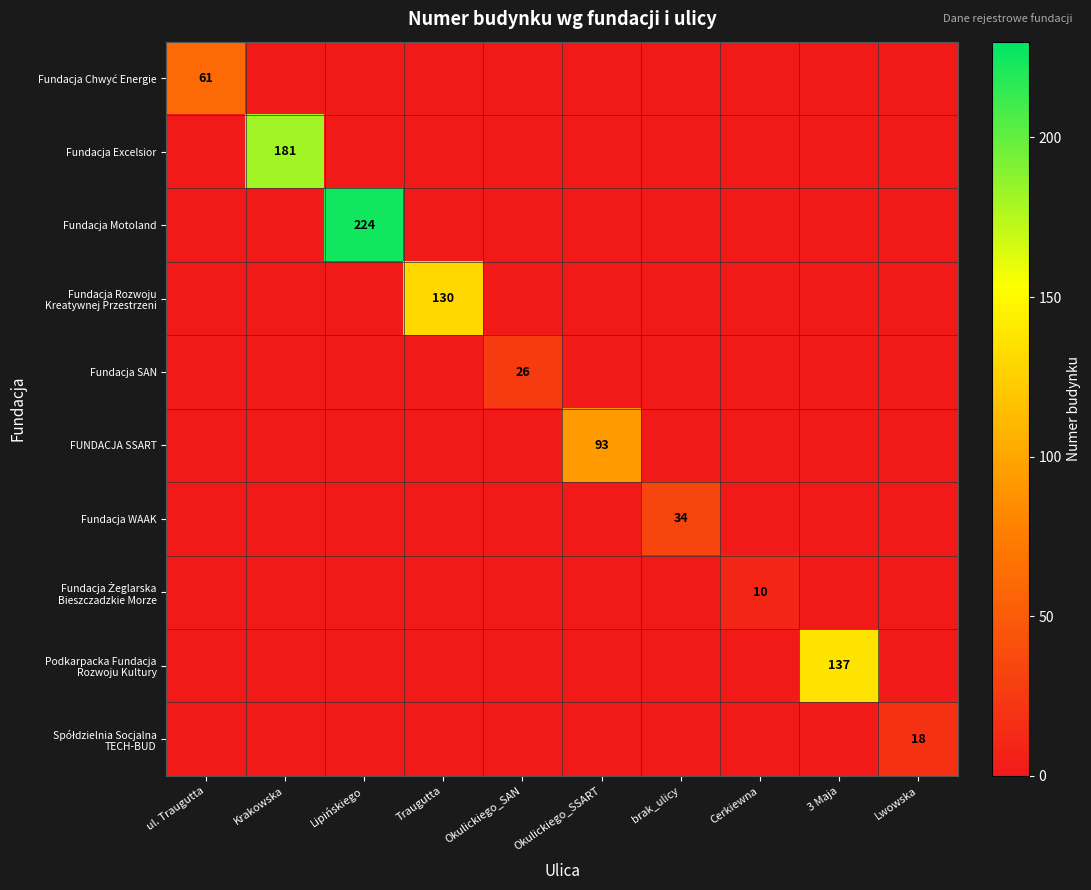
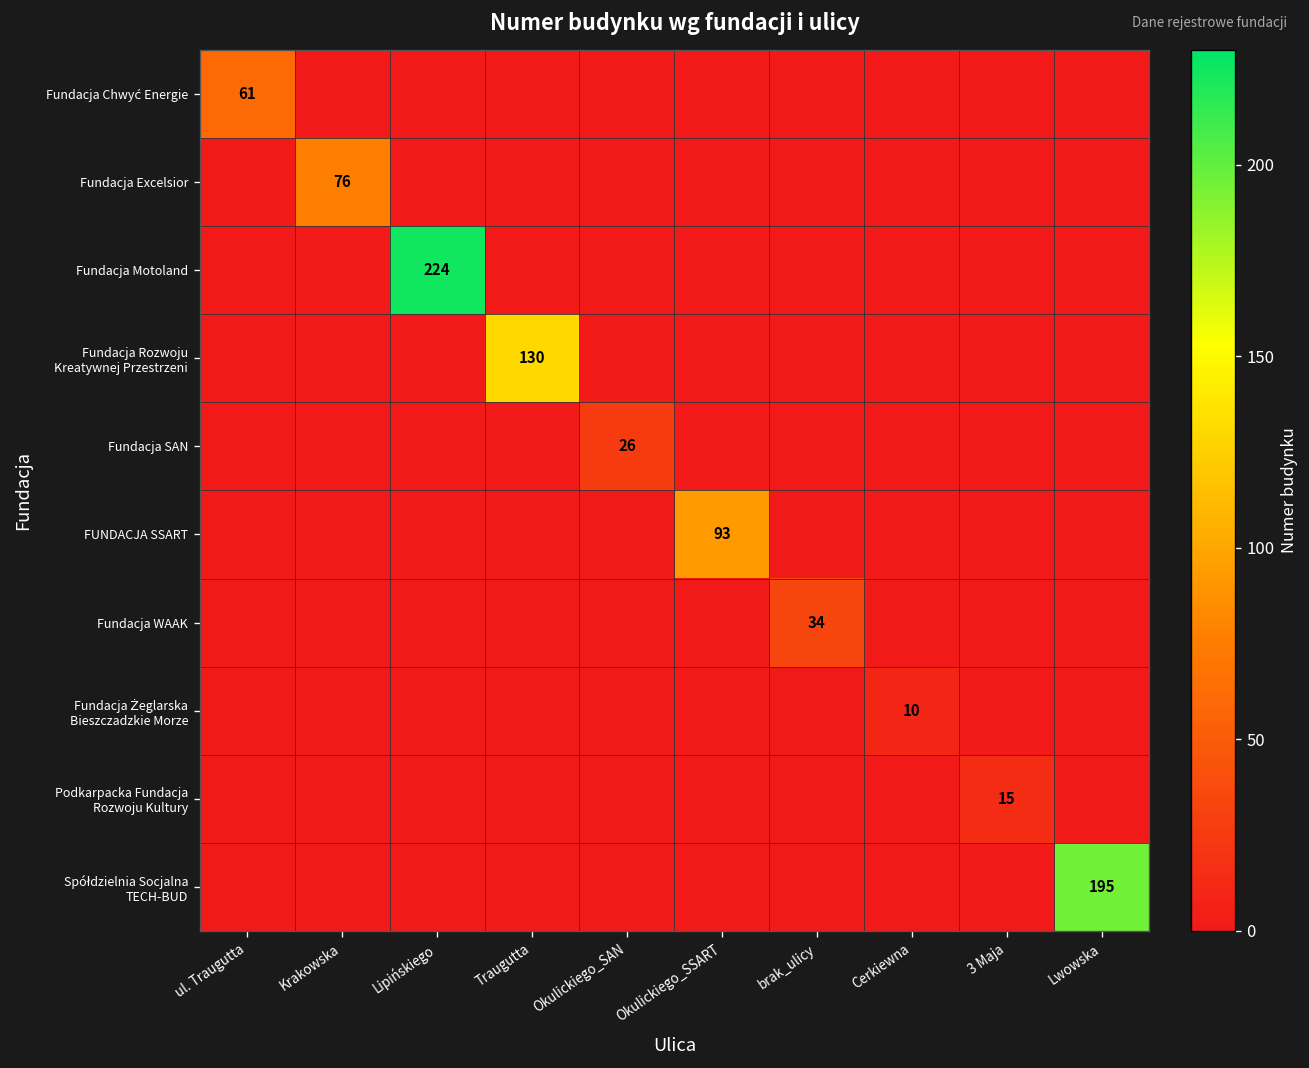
  {
    "Fundacja Chwyć Energie": {
      "ul. Traugutta": 61
    },
    "Fundacja Excelsior": {
-     "Krakowska": 181
+     "Krakowska": 76
    },
    "Fundacja Motoland": {
      "Lipińskiego": 224
    },
    "Fundacja Rozwoju Kreatywnej Przestrzeni": {
      "Traugutta": 130
    },
    "Fundacja SAN": {
      "Okulickiego_SAN": 26
    },
    "FUNDACJA SSART": {
      "Okulickiego_SSART": 93
    },
    "Fundacja WAAK": {
      "brak_ulicy": 34
    },
    "Fundacja Żeglarska Bieszczadzkie Morze": {
      "Cerkiewna": 10
    },
    "Podkarpacka Fundacja Rozwoju Kultury": {
-     "3 Maja": 137
+     "3 Maja": 15
    },
    "Spółdzielnia Socjalna TECH-BUD": {
-     "Lwowska": 18
+     "Lwowska": 195
    }
  }
